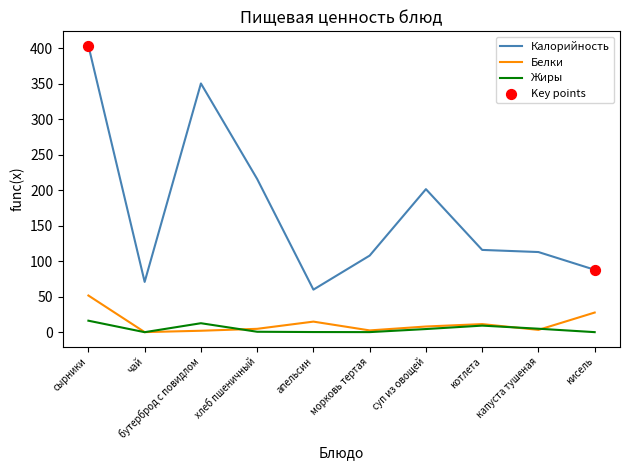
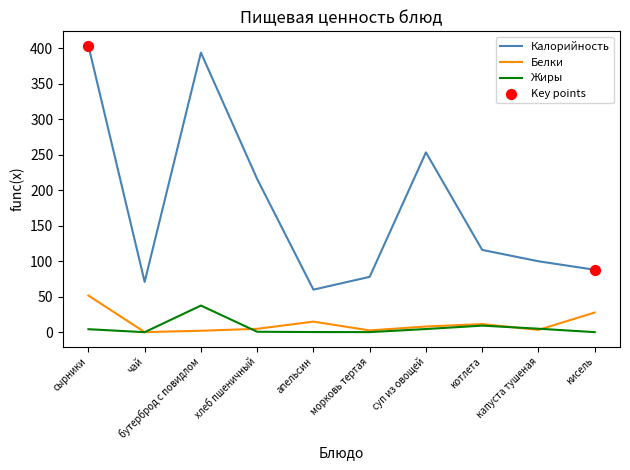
  {
    "Калорийность": {
      "чай": 70,
-     "бутерброд с повидлом": 350,
+     "бутерброд с повидлом": 390,
      "хлеб пшеничный": 220,
      "апельсин": 60,
-     "морковь тертая": 110,
-     "суп из овощей": 200,
+     "морковь тертая": 80,
+     "суп из овощей": 250,
      "котлета": 120,
-     "капуста тушеная": 110
+     "капуста тушеная": 100
    },
    "Белки": {
      "сырники": 50,
      "бутерброд с повидлом": 0,
      "хлеб пшеничный": 0,
      "апельсин": 10,
      "кисель": 30
    },
    "Жиры": {
-     "сырники": 20,
-     "бутерброд с повидлом": 10,
+     "сырники": 0,
+     "бутерброд с повидлом": 40,
      "хлеб пшеничный": 0,
      "апельсин": 0,
      "кисель": 0
    }
  }
